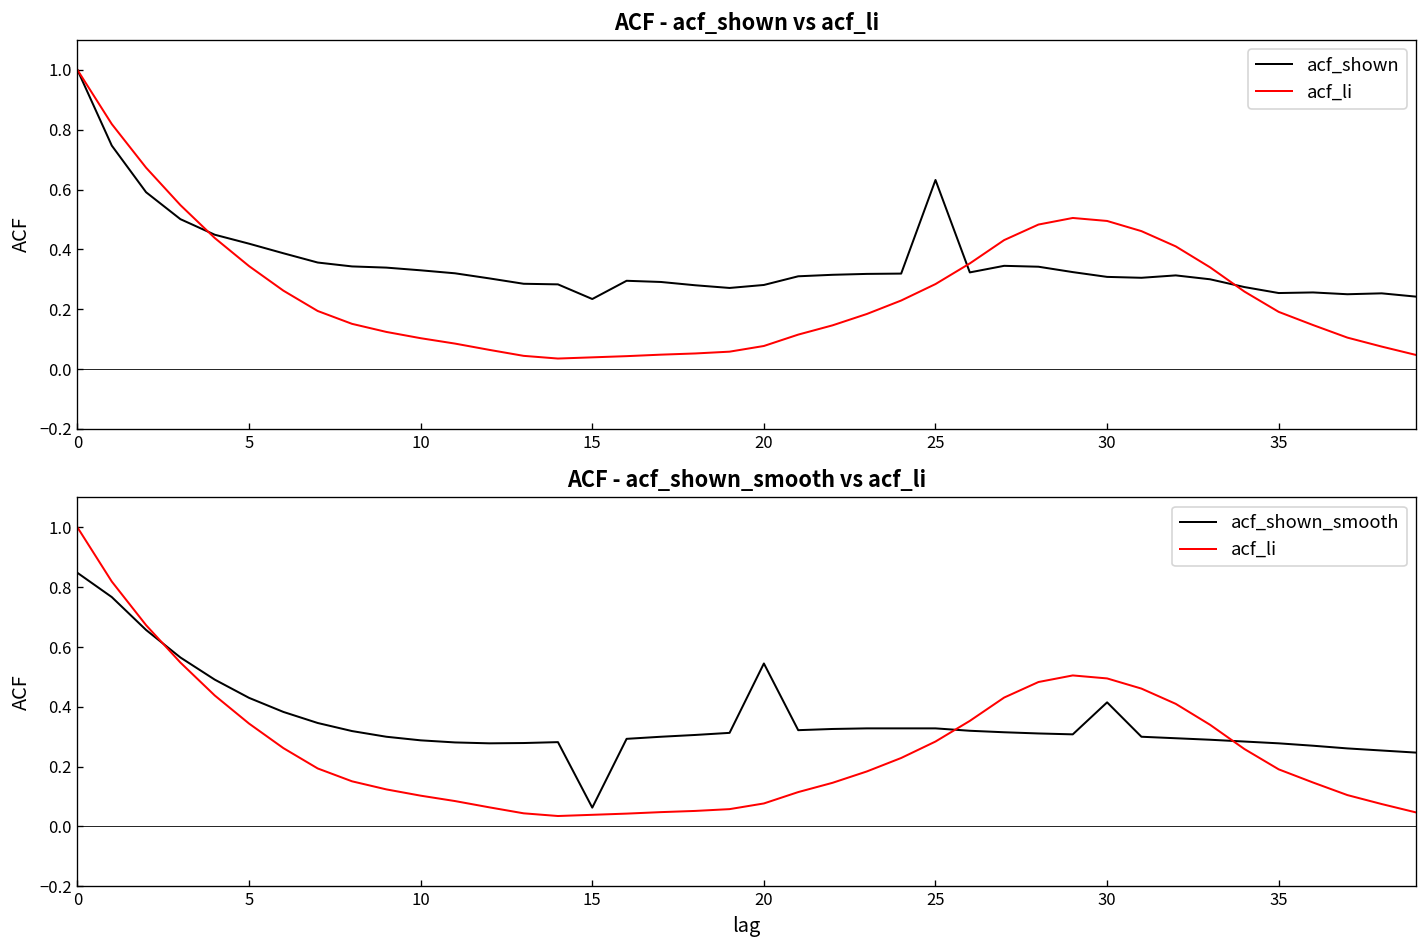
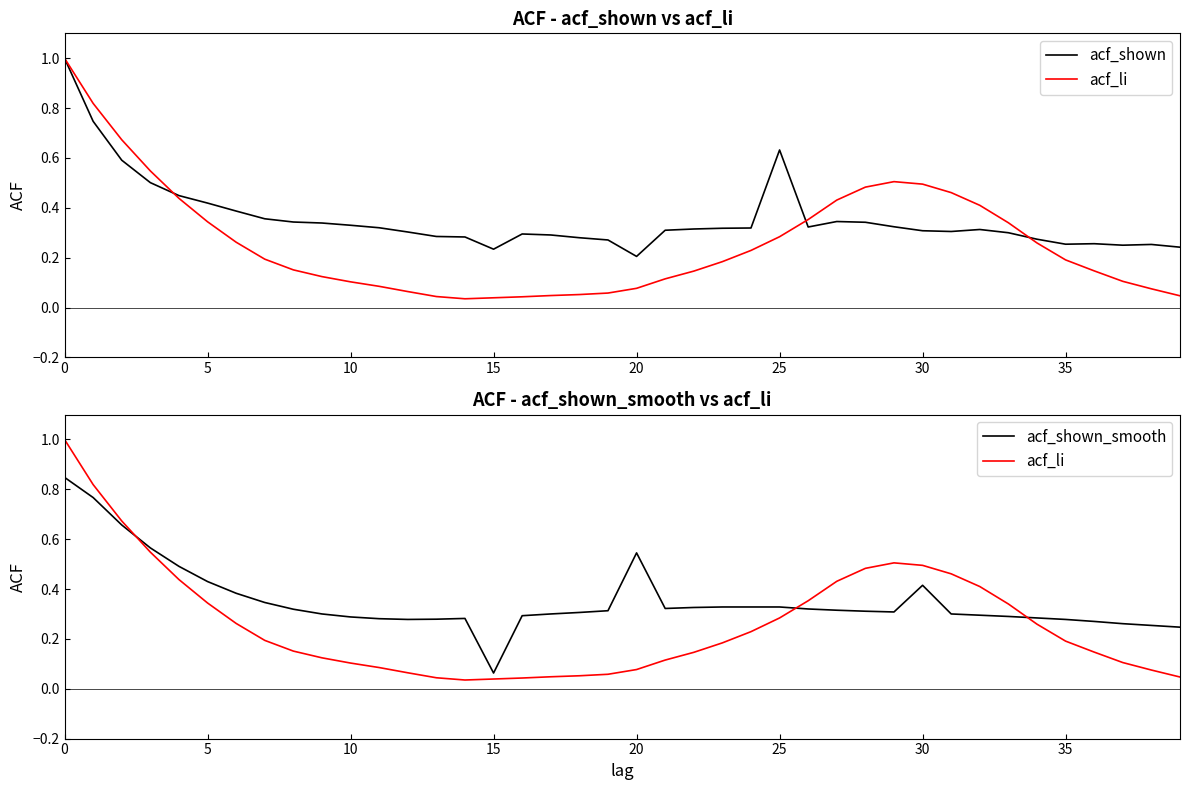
  {
    "ACF - acf_shown vs acf_li": {
      "acf_shown": {
        "5": 0.42,
        "10": 0.33,
        "15": 0.23,
-       "20": 0.28,
+       "20": 0.21,
        "25": 0.63,
        "30": 0.31,
        "35": 0.25
      },
      "acf_li": {
        "5": 0.34,
        "10": 0.10,
        "15": 0.04,
        "20": 0.08,
        "25": 0.28,
        "30": 0.50,
        "35": 0.19
      }
    },
    "ACF - acf_shown_smooth vs acf_li": {
      "acf_shown_smooth": {
        "0": 0.85,
        "5": 0.43,
        "10": 0.29,
        "15": 0.06,
        "20": 0.55,
        "25": 0.33,
        "30": 0.42,
        "35": 0.28
      },
      "acf_li": {
        "0": 1.00,
        "5": 0.34,
        "10": 0.10,
        "15": 0.04,
        "20": 0.08,
        "25": 0.28,
        "30": 0.50,
        "35": 0.19
      }
    }
  }
